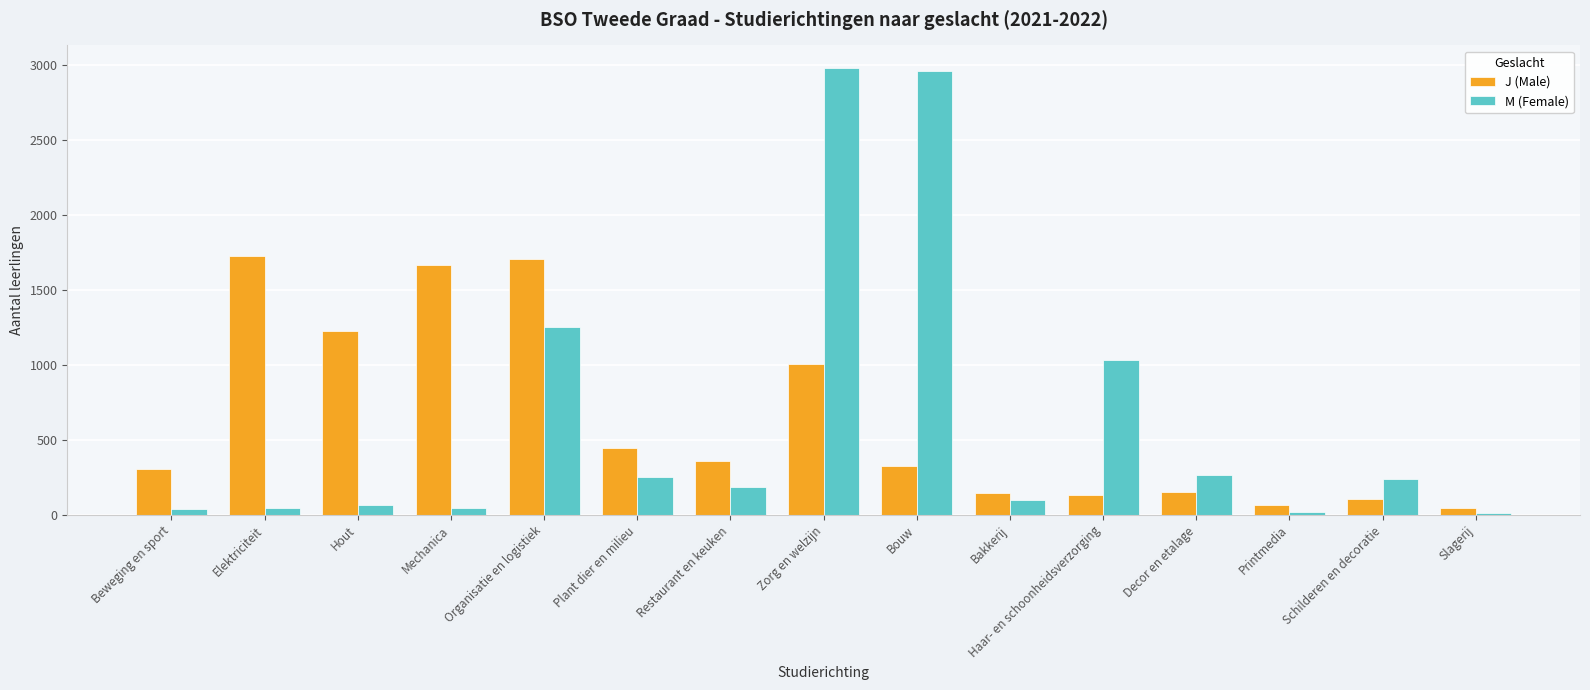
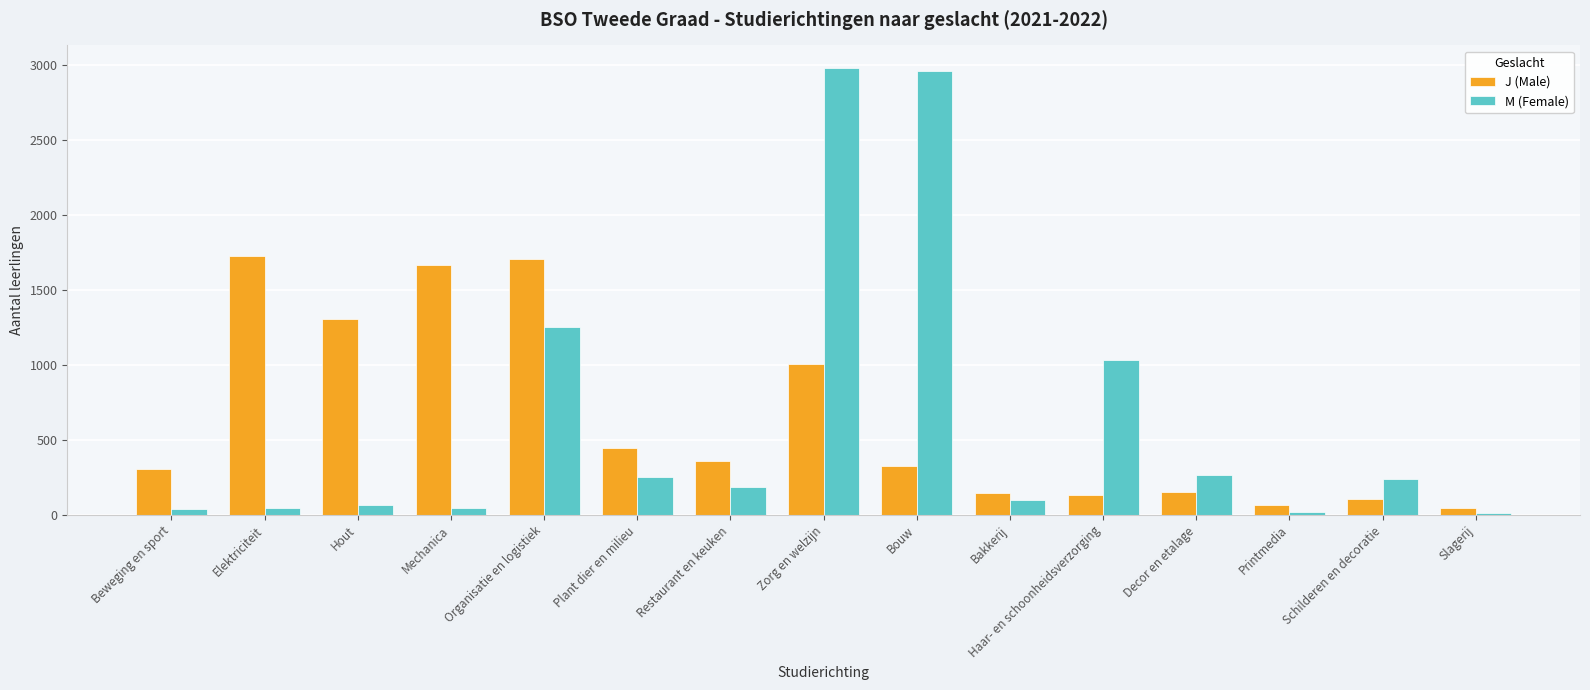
  {
    "J (Male)": {
      "Beweging en sport": 310,
      "Elektriciteit": 1720,
-     "Hout": 1230,
+     "Hout": 1310,
      "Mechanica": 1660,
      "Organisatie en logistiek": 1710,
      "Plant dier en milieu": 450,
      "Restaurant en keuken": 360,
      "Zorg en welzijn": 1010,
      "Bouw": 330,
      "Bakkerij": 140,
      "Haar- en schoonheidsverzorging": 140,
      "Decor en etalage": 150,
      "Printmedia": 60,
      "Schilderen en decoratie": 110,
      "Slagerij": 40
    },
    "M (Female)": {
      "Beweging en sport": 40,
      "Elektriciteit": 40,
      "Hout": 70,
      "Mechanica": 50,
      "Organisatie en logistiek": 1250,
      "Plant dier en milieu": 260,
      "Restaurant en keuken": 180,
      "Zorg en welzijn": 2980,
      "Bouw": 2960,
      "Bakkerij": 100,
      "Haar- en schoonheidsverzorging": 1030,
      "Decor en etalage": 270,
      "Printmedia": 20,
      "Schilderen en decoratie": 240
    }
  }
